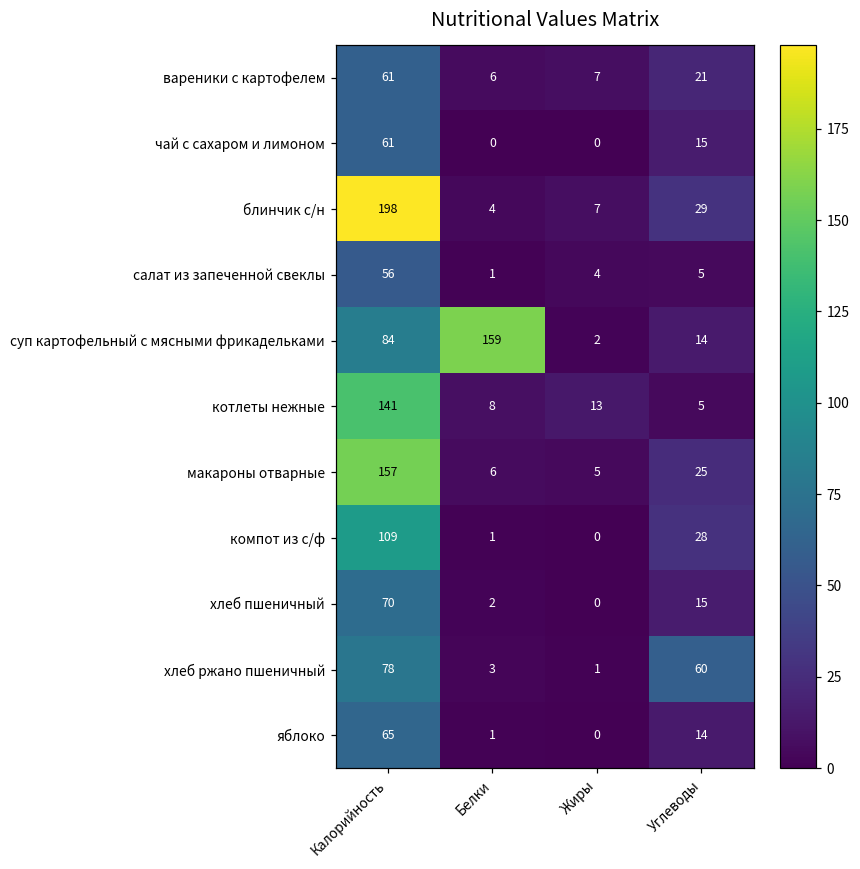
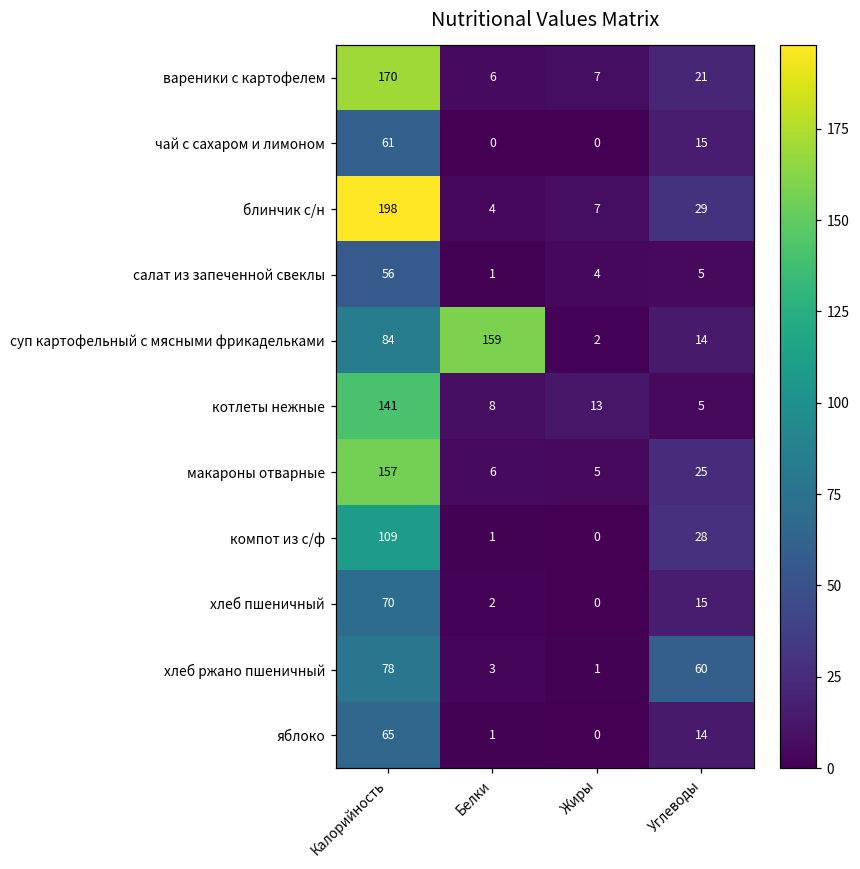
  {
    "вареники с картофелем": {
-     "Калорийность": 61,
+     "Калорийность": 170,
      "Белки": 6,
      "Жиры": 7,
      "Углеводы": 21
    },
    "чай с сахаром и лимоном": {
      "Калорийность": 61,
      "Белки": 0,
      "Жиры": 0,
      "Углеводы": 15
    },
    "блинчик с/н": {
      "Калорийность": 198,
      "Белки": 4,
      "Жиры": 7,
      "Углеводы": 29
    },
    "салат из запеченной свеклы": {
      "Калорийность": 56,
      "Белки": 1,
      "Жиры": 4,
      "Углеводы": 5
    },
    "суп картофельный с мясными фрикадельками": {
      "Калорийность": 84,
      "Белки": 159,
      "Жиры": 2,
      "Углеводы": 14
    },
    "котлеты нежные": {
      "Калорийность": 141,
      "Белки": 8,
      "Жиры": 13,
      "Углеводы": 5
    },
    "макароны отварные": {
      "Калорийность": 157,
      "Белки": 6,
      "Жиры": 5,
      "Углеводы": 25
    },
    "компот из с/ф": {
      "Калорийность": 109,
      "Белки": 1,
      "Жиры": 0,
      "Углеводы": 28
    },
    "хлеб пшеничный": {
      "Калорийность": 70,
      "Белки": 2,
      "Жиры": 0,
      "Углеводы": 15
    },
    "хлеб ржано пшеничный": {
      "Калорийность": 78,
      "Белки": 3,
      "Жиры": 1,
      "Углеводы": 60
    },
    "яблоко": {
      "Калорийность": 65,
      "Белки": 1,
      "Жиры": 0,
      "Углеводы": 14
    }
  }
